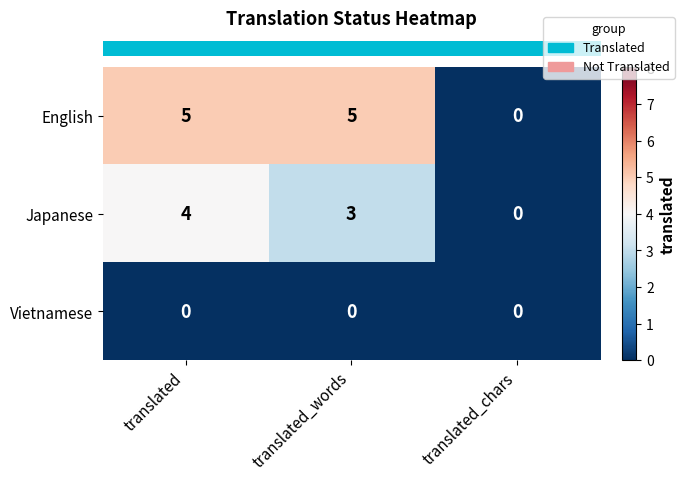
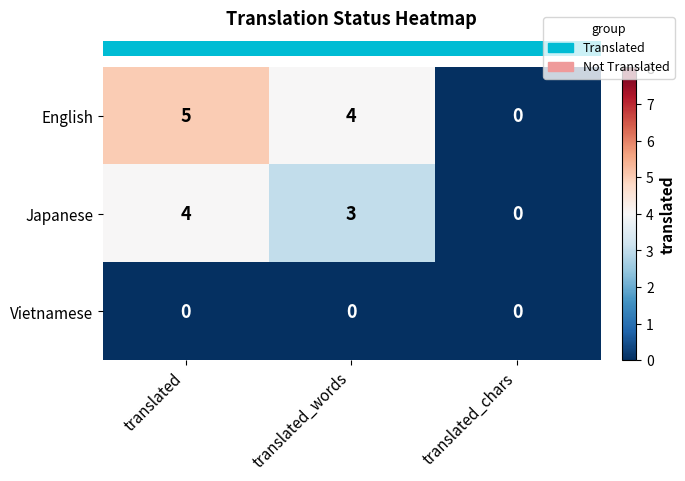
  {
    "English": {
      "translated": 5,
-     "translated_words": 5,
+     "translated_words": 4,
      "translated_chars": 0
    },
    "Japanese": {
      "translated": 4,
      "translated_words": 3,
      "translated_chars": 0
    },
    "Vietnamese": {
      "translated": 0,
      "translated_words": 0,
      "translated_chars": 0
    }
  }
